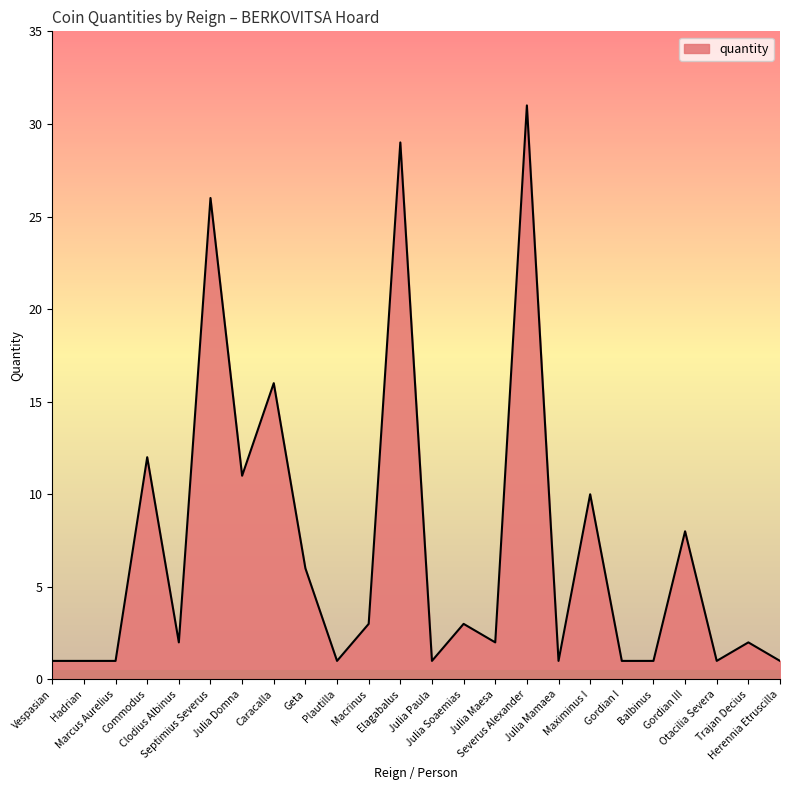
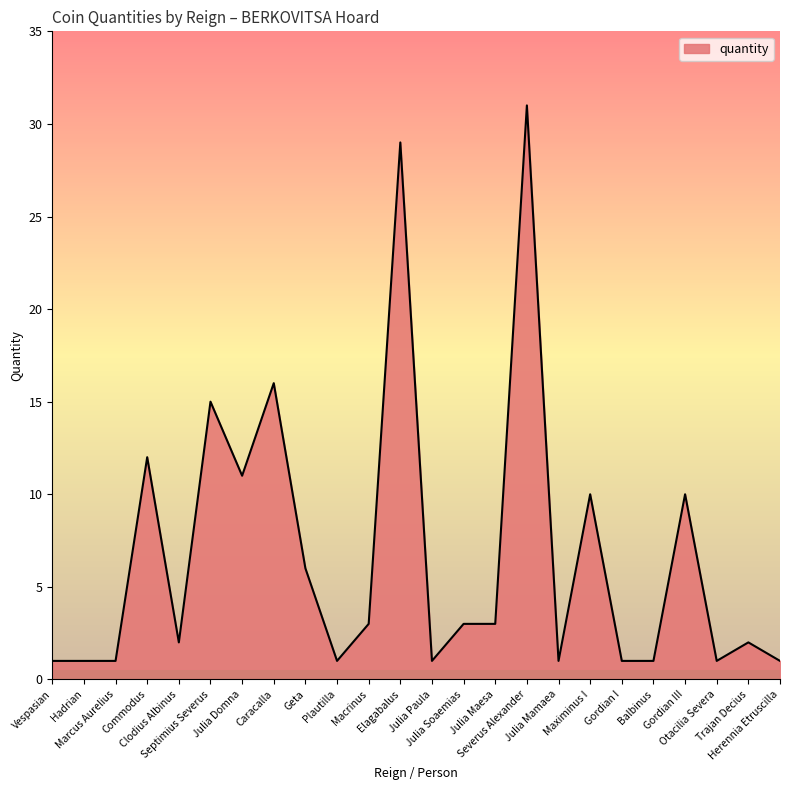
  {
    "Vespasian": 1,
    "Hadrian": 1,
    "Marcus Aurelius": 1,
    "Commodus": 12,
    "Clodius Albinus": 2,
-   "Septimius Severus": 26,
+   "Septimius Severus": 15,
    "Julia Domna": 11,
    "Caracalla": 16,
    "Geta": 6,
    "Plautilla": 1,
    "Macrinus": 3,
    "Elagabalus": 29,
    "Julia Paula": 1,
    "Julia Soaemias": 3,
-   "Julia Maesa": 2,
+   "Julia Maesa": 3,
    "Severus Alexander": 31,
    "Julia Mamaea": 1,
    "Maximinus I": 10,
    "Gordian I": 1,
    "Balbinus": 1,
-   "Gordian III": 8,
+   "Gordian III": 10,
    "Otacilia Severa": 1,
    "Trajan Decius": 2,
    "Herennia Etruscilla": 1
  }
